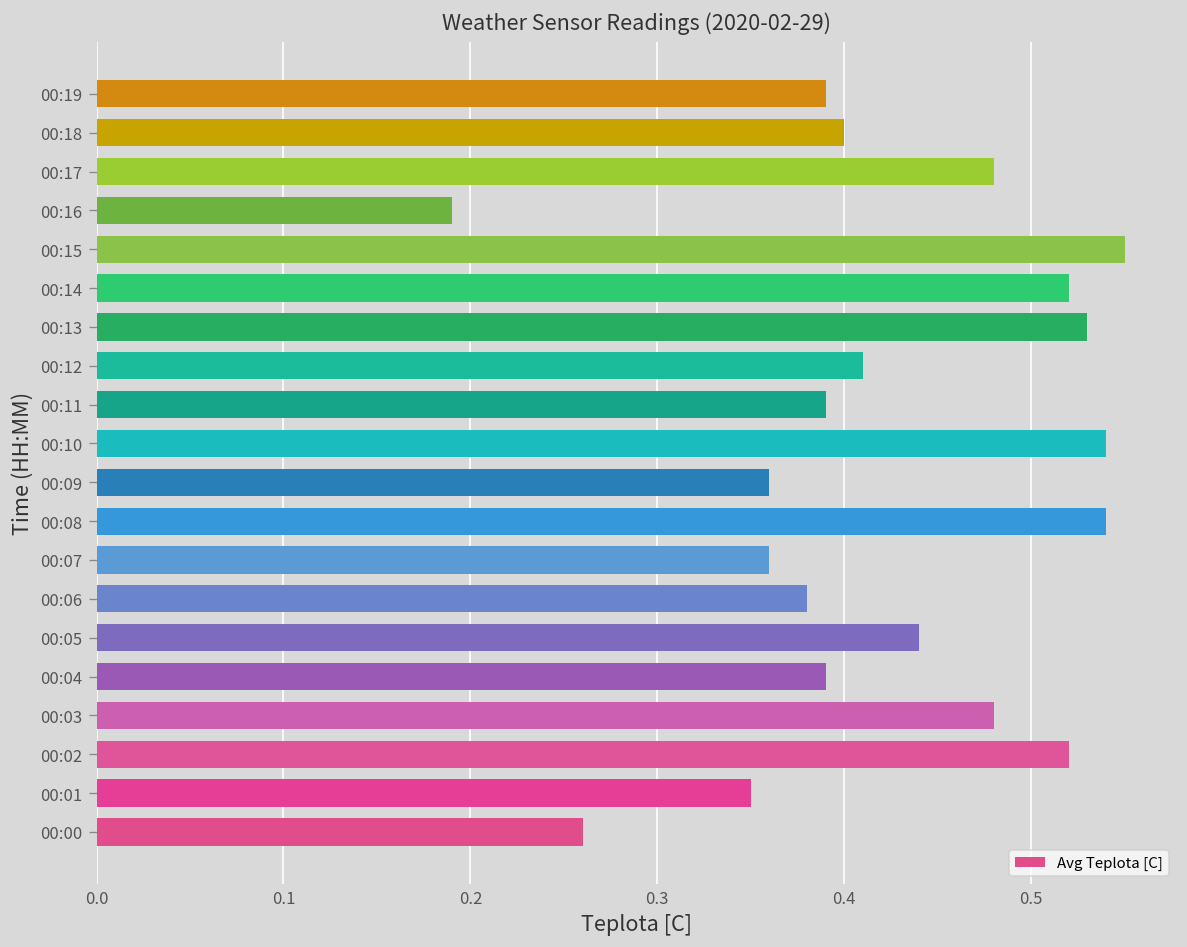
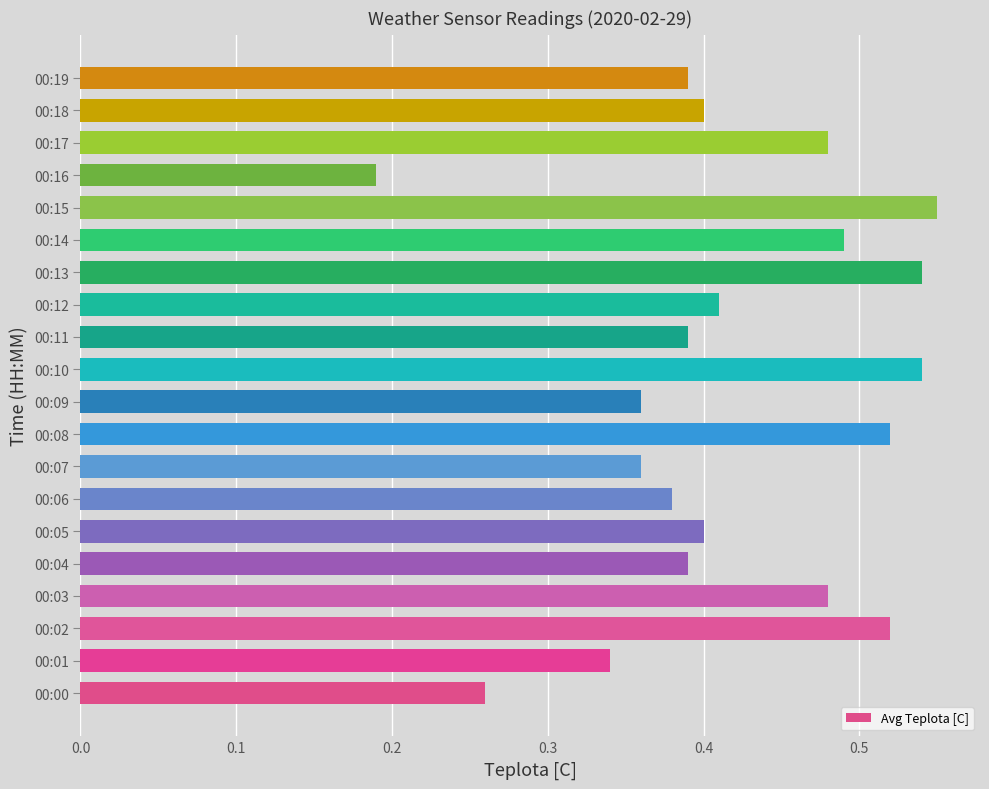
  {
    "00:19": 0.39,
    "00:18": 0.40,
    "00:17": 0.48,
    "00:16": 0.19,
    "00:15": 0.55,
-   "00:14": 0.52,
-   "00:13": 0.53,
+   "00:14": 0.49,
+   "00:13": 0.54,
    "00:12": 0.41,
    "00:11": 0.39,
    "00:10": 0.54,
    "00:09": 0.36,
-   "00:08": 0.54,
+   "00:08": 0.52,
    "00:07": 0.36,
    "00:06": 0.38,
-   "00:05": 0.44,
+   "00:05": 0.40,
    "00:04": 0.39,
    "00:03": 0.48,
    "00:02": 0.52,
-   "00:01": 0.35,
+   "00:01": 0.34,
    "00:00": 0.26
  }
